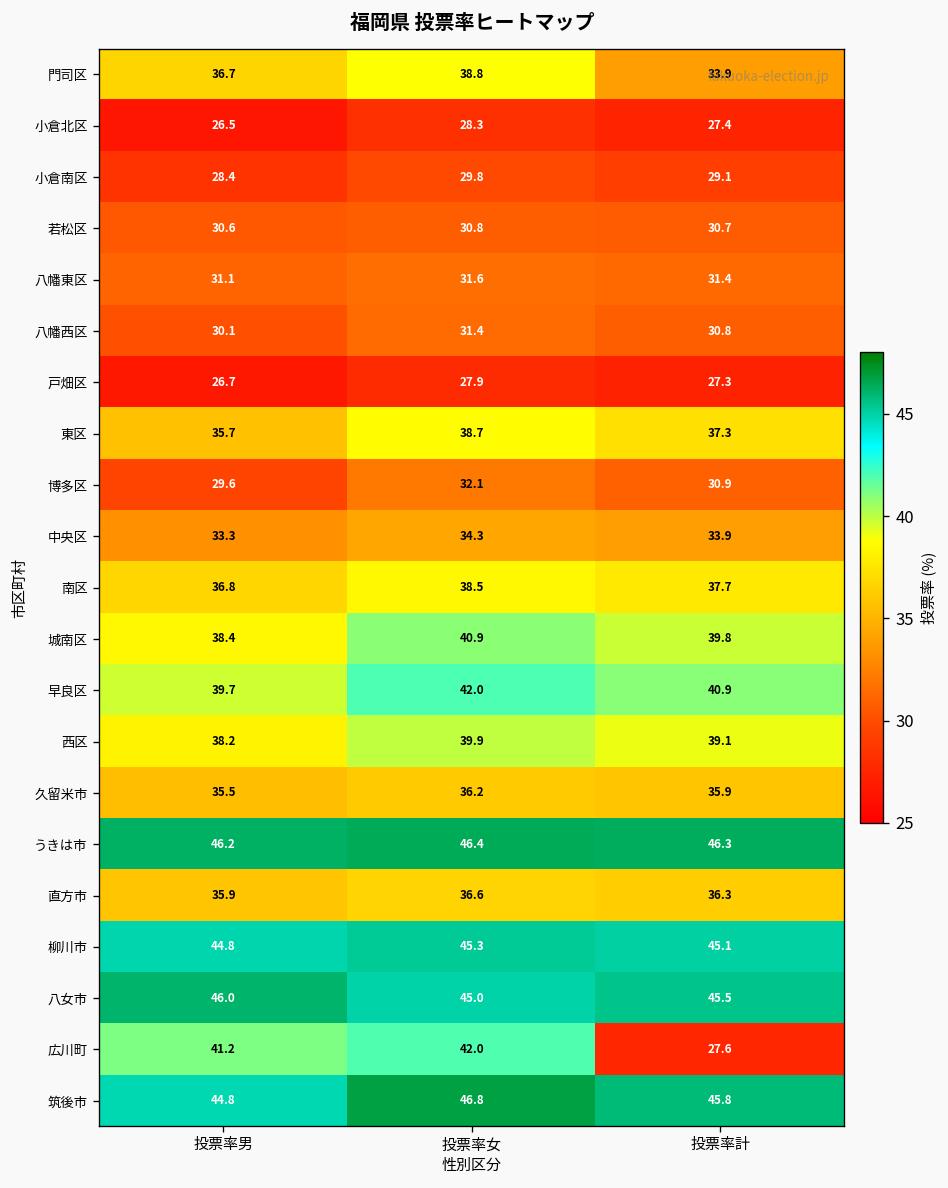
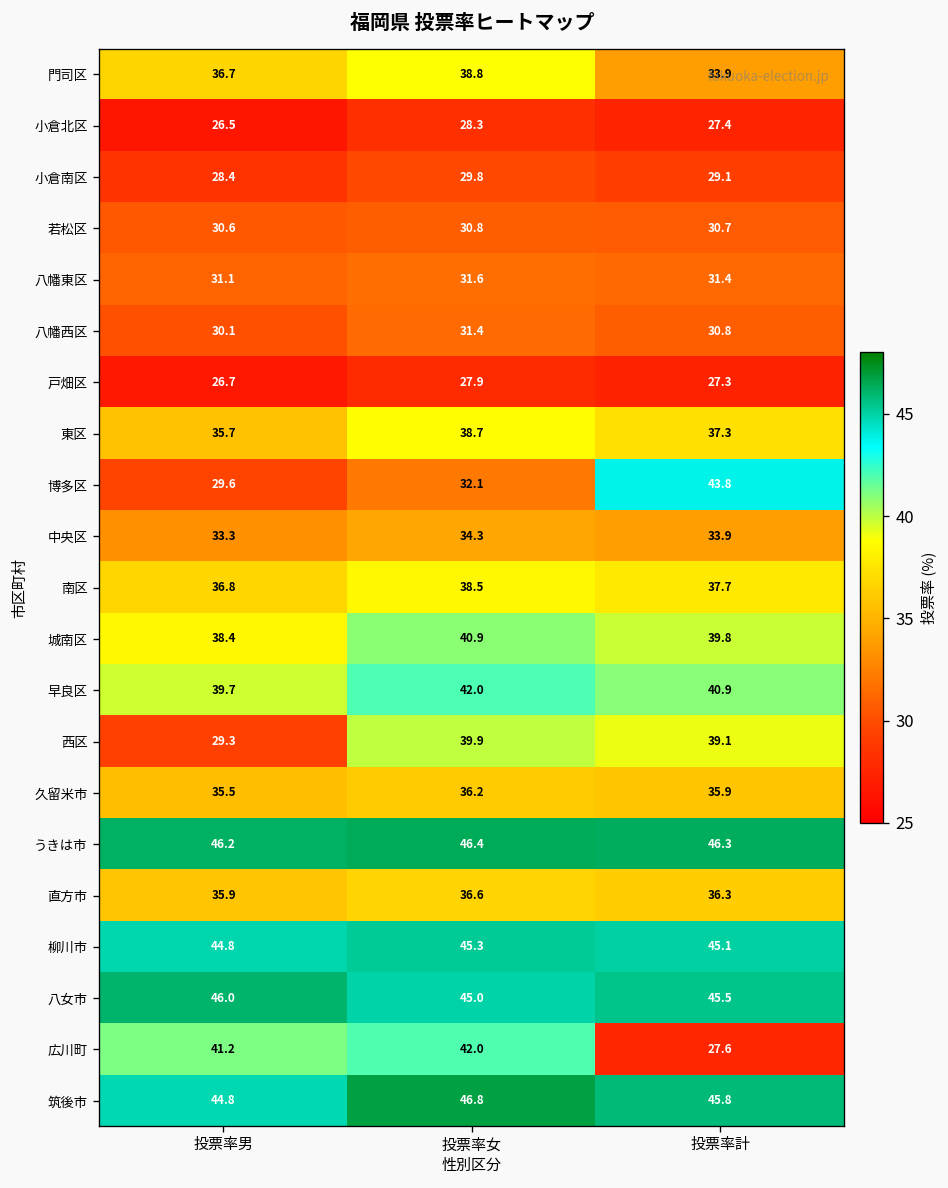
  {
    "門司区": {
      "投票率男": 36.7,
      "投票率女": 38.8
    },
    "小倉北区": {
      "投票率男": 26.5,
      "投票率女": 28.3,
      "投票率計": 27.4
    },
    "小倉南区": {
      "投票率男": 28.4,
      "投票率女": 29.8,
      "投票率計": 29.1
    },
    "若松区": {
      "投票率男": 30.6,
      "投票率女": 30.8,
      "投票率計": 30.7
    },
    "八幡東区": {
      "投票率男": 31.1,
      "投票率女": 31.6,
      "投票率計": 31.4
    },
    "八幡西区": {
      "投票率男": 30.1,
      "投票率女": 31.4,
      "投票率計": 30.8
    },
    "戸畑区": {
      "投票率男": 26.7,
      "投票率女": 27.9,
      "投票率計": 27.3
    },
    "東区": {
      "投票率男": 35.7,
      "投票率女": 38.7,
      "投票率計": 37.3
    },
    "博多区": {
      "投票率男": 29.6,
      "投票率女": 32.1,
-     "投票率計": 30.9
+     "投票率計": 43.8
    },
    "中央区": {
      "投票率男": 33.3,
      "投票率女": 34.3,
      "投票率計": 33.9
    },
    "南区": {
      "投票率男": 36.8,
      "投票率女": 38.5,
      "投票率計": 37.7
    },
    "城南区": {
      "投票率男": 38.4,
      "投票率女": 40.9,
      "投票率計": 39.8
    },
    "早良区": {
      "投票率男": 39.7,
      "投票率女": 42.0,
      "投票率計": 40.9
    },
    "西区": {
-     "投票率男": 38.2,
+     "投票率男": 29.3,
      "投票率女": 39.9,
      "投票率計": 39.1
    },
    "久留米市": {
      "投票率男": 35.5,
      "投票率女": 36.2,
      "投票率計": 35.9
    },
    "うきは市": {
      "投票率男": 46.2,
      "投票率女": 46.4,
      "投票率計": 46.3
    },
    "直方市": {
      "投票率男": 35.9,
      "投票率女": 36.6,
      "投票率計": 36.3
    },
    "柳川市": {
      "投票率男": 44.8,
      "投票率女": 45.3,
      "投票率計": 45.1
    },
    "八女市": {
      "投票率男": 46.0,
      "投票率女": 45.0,
      "投票率計": 45.5
    },
    "広川町": {
      "投票率男": 41.2,
      "投票率女": 42.0,
      "投票率計": 27.6
    },
    "筑後市": {
      "投票率男": 44.8,
      "投票率女": 46.8,
      "投票率計": 45.8
    }
  }
